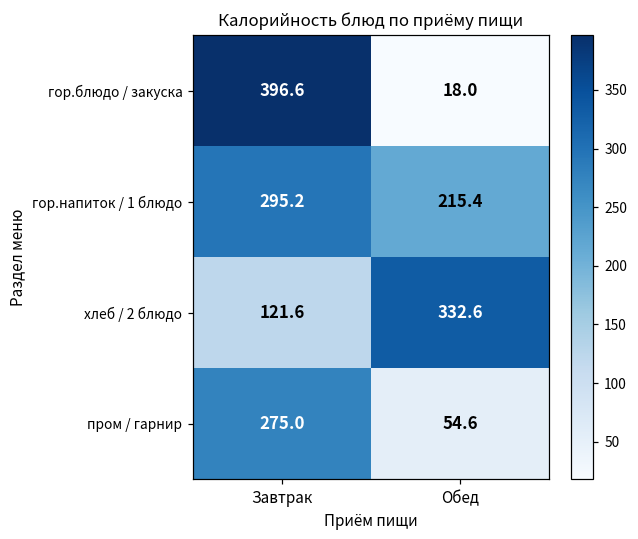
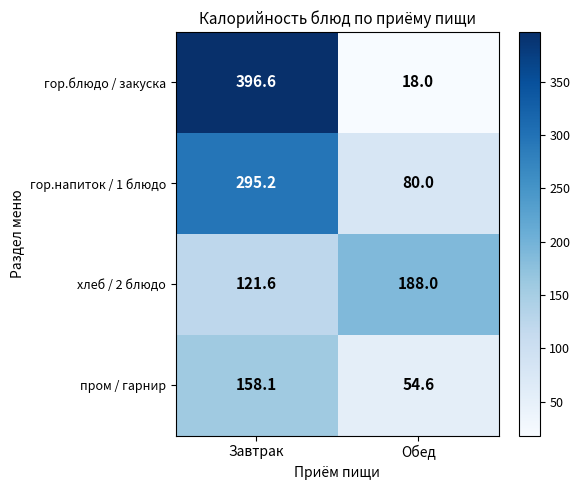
  {
    "гор.блюдо / закуска": {
      "Завтрак": 396.6,
      "Обед": 18.0
    },
    "гор.напиток / 1 блюдо": {
      "Завтрак": 295.2,
-     "Обед": 215.4
+     "Обед": 80.0
    },
    "хлеб / 2 блюдо": {
      "Завтрак": 121.6,
-     "Обед": 332.6
+     "Обед": 188.0
    },
    "пром / гарнир": {
-     "Завтрак": 275.0,
+     "Завтрак": 158.1,
      "Обед": 54.6
    }
  }
